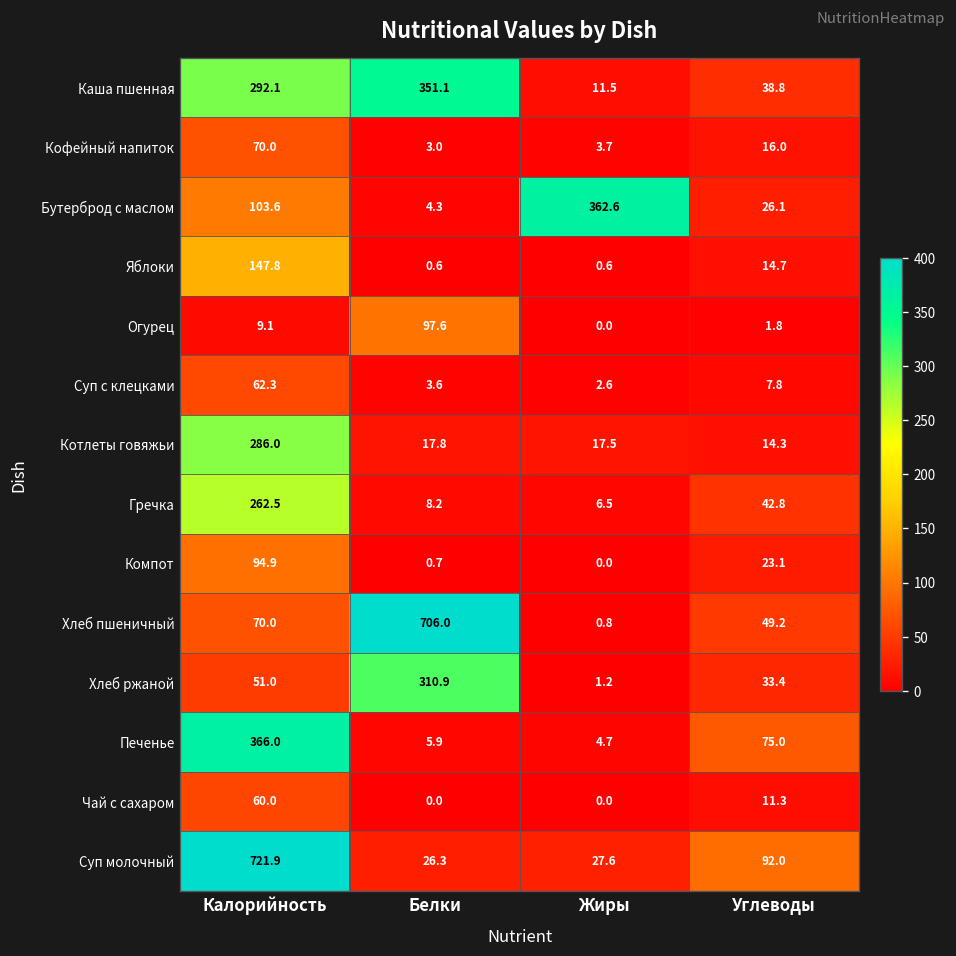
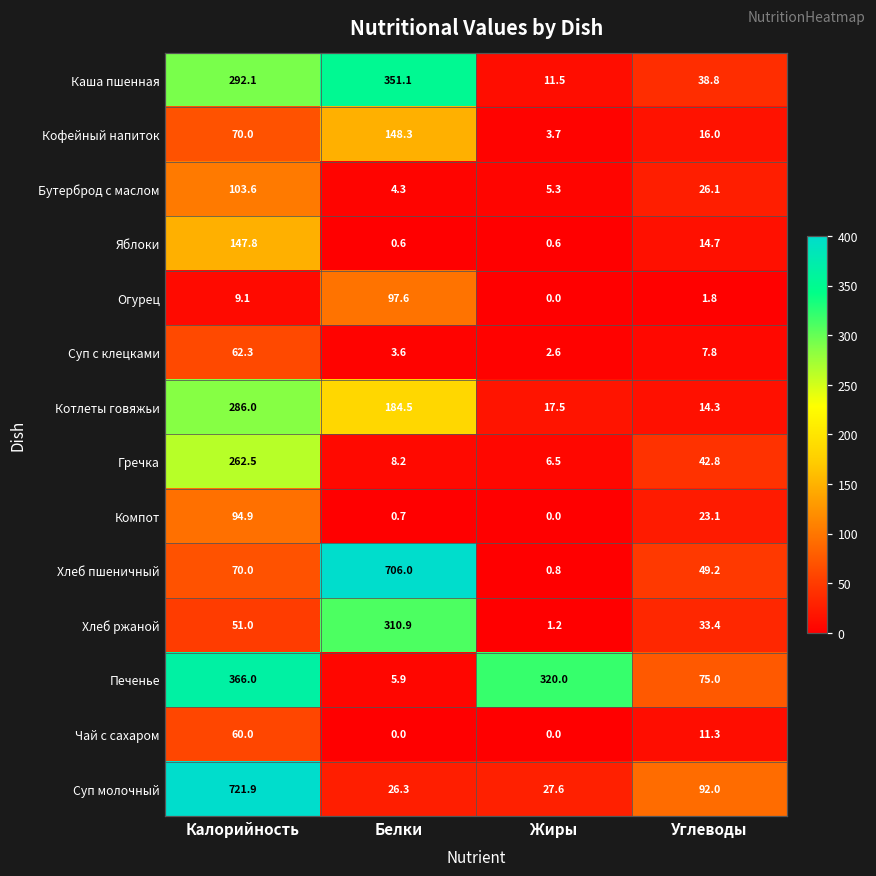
  {
    "Каша пшенная": {
      "Калорийность": 292.1,
      "Белки": 351.1,
      "Жиры": 11.5,
      "Углеводы": 38.8
    },
    "Кофейный напиток": {
      "Калорийность": 70.0,
-     "Белки": 3.0,
+     "Белки": 148.3,
      "Жиры": 3.7,
      "Углеводы": 16.0
    },
    "Бутерброд с маслом": {
      "Калорийность": 103.6,
      "Белки": 4.3,
-     "Жиры": 362.6,
+     "Жиры": 5.3,
      "Углеводы": 26.1
    },
    "Яблоки": {
      "Калорийность": 147.8,
      "Белки": 0.6,
      "Жиры": 0.6,
      "Углеводы": 14.7
    },
    "Огурец": {
      "Калорийность": 9.1,
      "Белки": 97.6,
      "Жиры": 0.0,
      "Углеводы": 1.8
    },
    "Суп с клецками": {
      "Калорийность": 62.3,
      "Белки": 3.6,
      "Жиры": 2.6,
      "Углеводы": 7.8
    },
    "Котлеты говяжьи": {
      "Калорийность": 286.0,
-     "Белки": 17.8,
+     "Белки": 184.5,
      "Жиры": 17.5,
      "Углеводы": 14.3
    },
    "Гречка": {
      "Калорийность": 262.5,
      "Белки": 8.2,
      "Жиры": 6.5,
      "Углеводы": 42.8
    },
    "Компот": {
      "Калорийность": 94.9,
      "Белки": 0.7,
      "Жиры": 0.0,
      "Углеводы": 23.1
    },
    "Хлеб пшеничный": {
      "Калорийность": 70.0,
      "Белки": 706.0,
      "Жиры": 0.8,
      "Углеводы": 49.2
    },
    "Хлеб ржаной": {
      "Калорийность": 51.0,
      "Белки": 310.9,
      "Жиры": 1.2,
      "Углеводы": 33.4
    },
    "Печенье": {
      "Калорийность": 366.0,
      "Белки": 5.9,
-     "Жиры": 4.7,
+     "Жиры": 320.0,
      "Углеводы": 75.0
    },
    "Чай с сахаром": {
      "Калорийность": 60.0,
      "Белки": 0.0,
      "Жиры": 0.0,
      "Углеводы": 11.3
    },
    "Суп молочный": {
      "Калорийность": 721.9,
      "Белки": 26.3,
      "Жиры": 27.6,
      "Углеводы": 92.0
    }
  }
